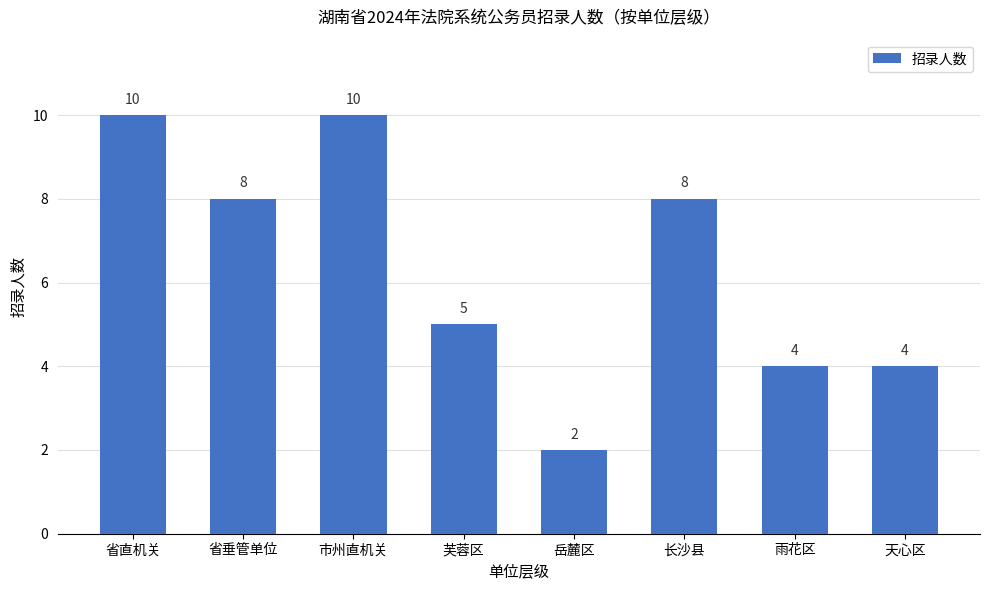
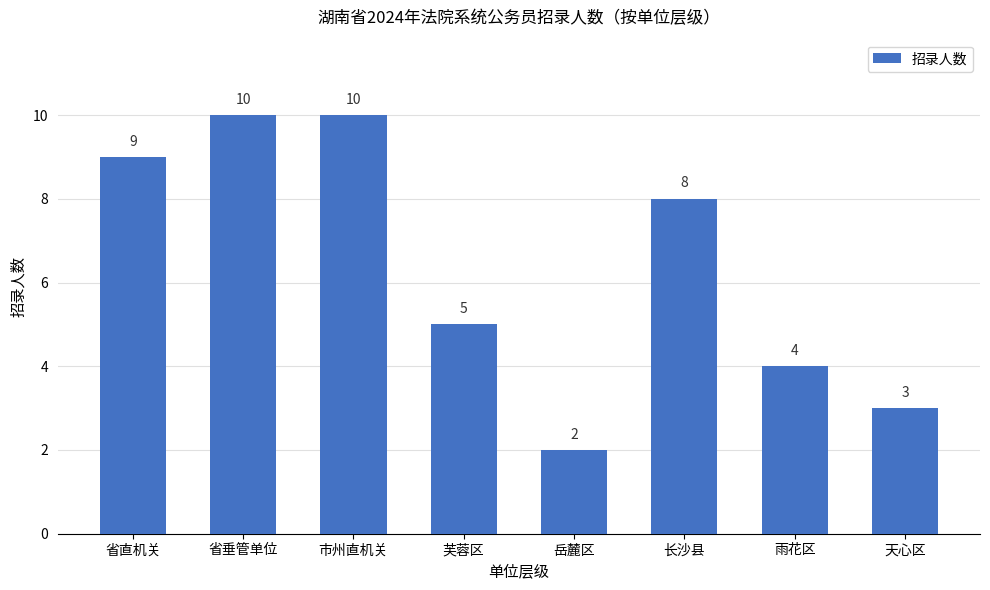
  {
-   "省直机关": 10,
-   "省垂管单位": 8,
+   "省直机关": 9,
+   "省垂管单位": 10,
    "市州直机关": 10,
    "芙蓉区": 5,
    "岳麓区": 2,
    "长沙县": 8,
    "雨花区": 4,
-   "天心区": 4
+   "天心区": 3
  }
